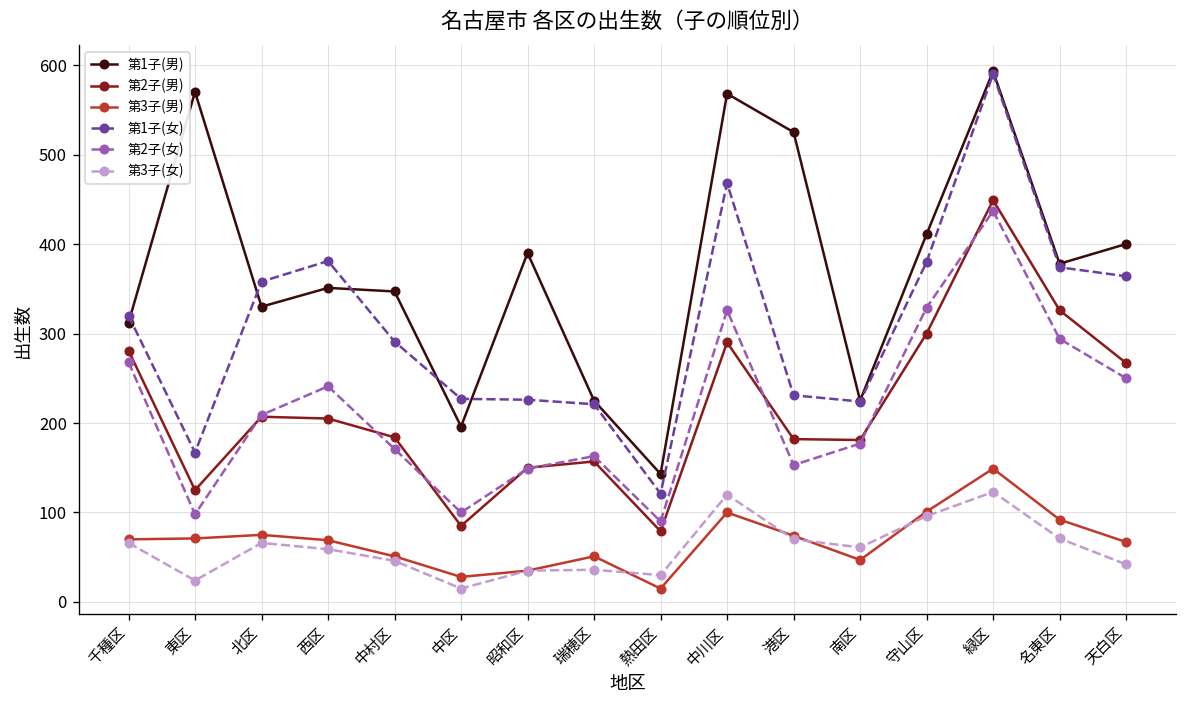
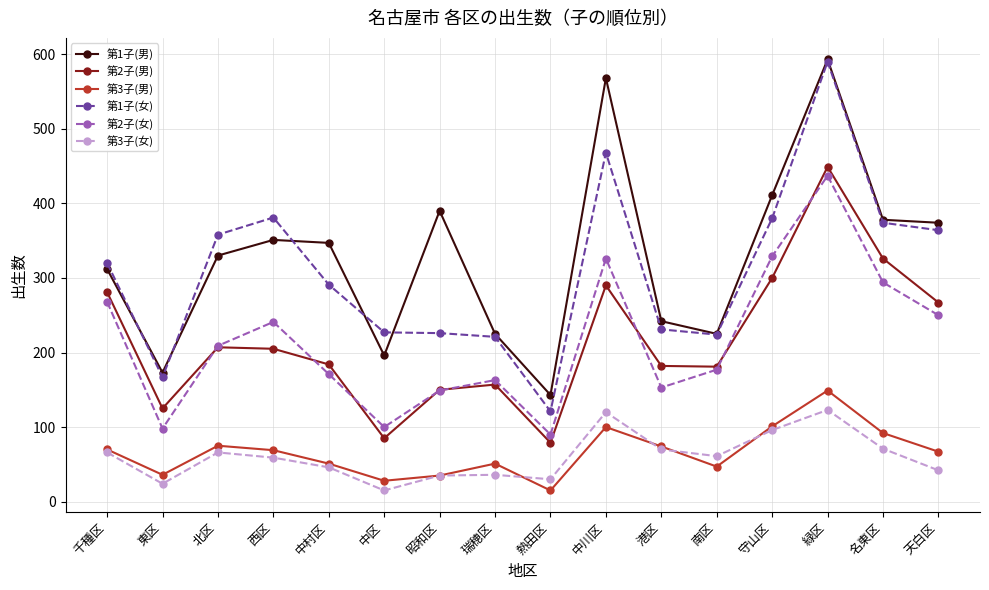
  {
    "第1子(男)": {
      "千種区": 310,
-     "東区": 570,
+     "東区": 170,
      "北区": 330,
      "西区": 350,
      "中村区": 350,
      "中区": 200,
      "昭和区": 390,
      "瑞穂区": 230,
      "熱田区": 140,
      "中川区": 570,
-     "港区": 530,
+     "港区": 240,
      "守山区": 410,
      "名東区": 380,
-     "天白区": 400
+     "天白区": 370
    },
    "第2子(男)": {
      "千種区": 280,
      "東区": 130,
      "西区": 210,
      "中村区": 180,
      "中区": 90,
      "瑞穂区": 160,
      "熱田区": 80,
      "中川区": 290,
      "港区": 180,
      "南区": 180,
      "守山区": 300,
      "緑区": 450,
      "名東区": 330,
      "天白区": 270
    },
    "第3子(男)": {
      "千種区": 70,
-     "東区": 70,
+     "東区": 40,
      "北区": 80,
      "西区": 70,
      "中村区": 50,
      "中区": 30,
      "瑞穂区": 50,
      "熱田区": 20,
      "中川区": 100,
      "港区": 70,
      "南区": 50,
      "守山区": 100,
      "緑区": 150,
      "名東区": 90,
      "天白区": 70
    },
    "第3子(女)": {
      "千種区": 70,
      "東区": 20,
      "北区": 70,
      "西区": 60,
      "中村区": 50,
      "中区": 20,
      "瑞穂区": 40,
      "熱田区": 30,
      "中川区": 120,
      "港区": 70,
      "南区": 60,
      "守山区": 100,
      "緑区": 120,
      "名東区": 70,
      "天白区": 40
    }
  }
